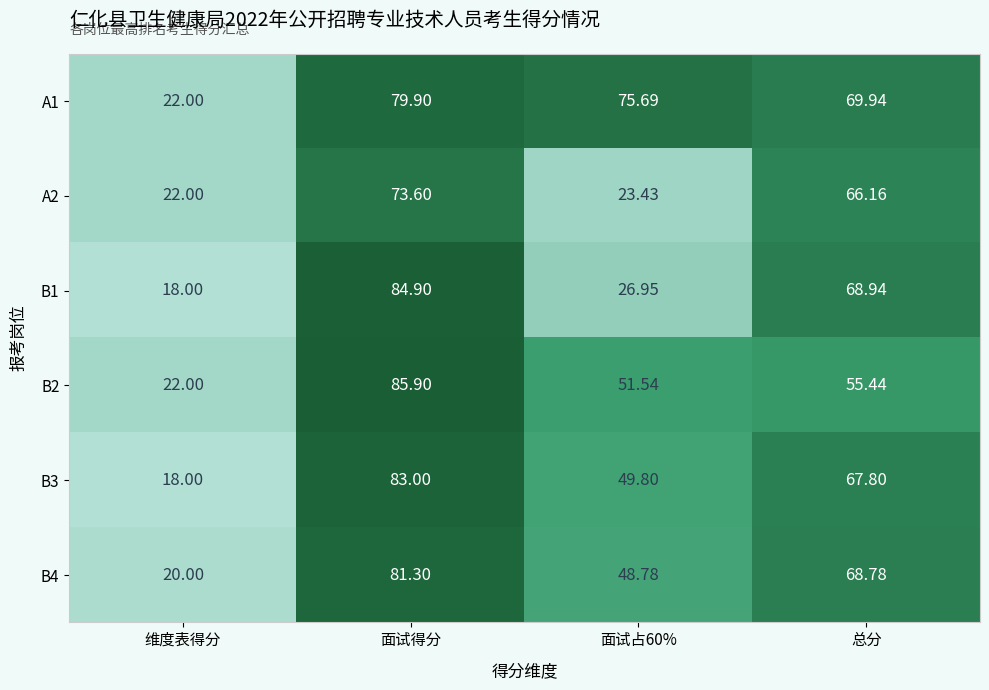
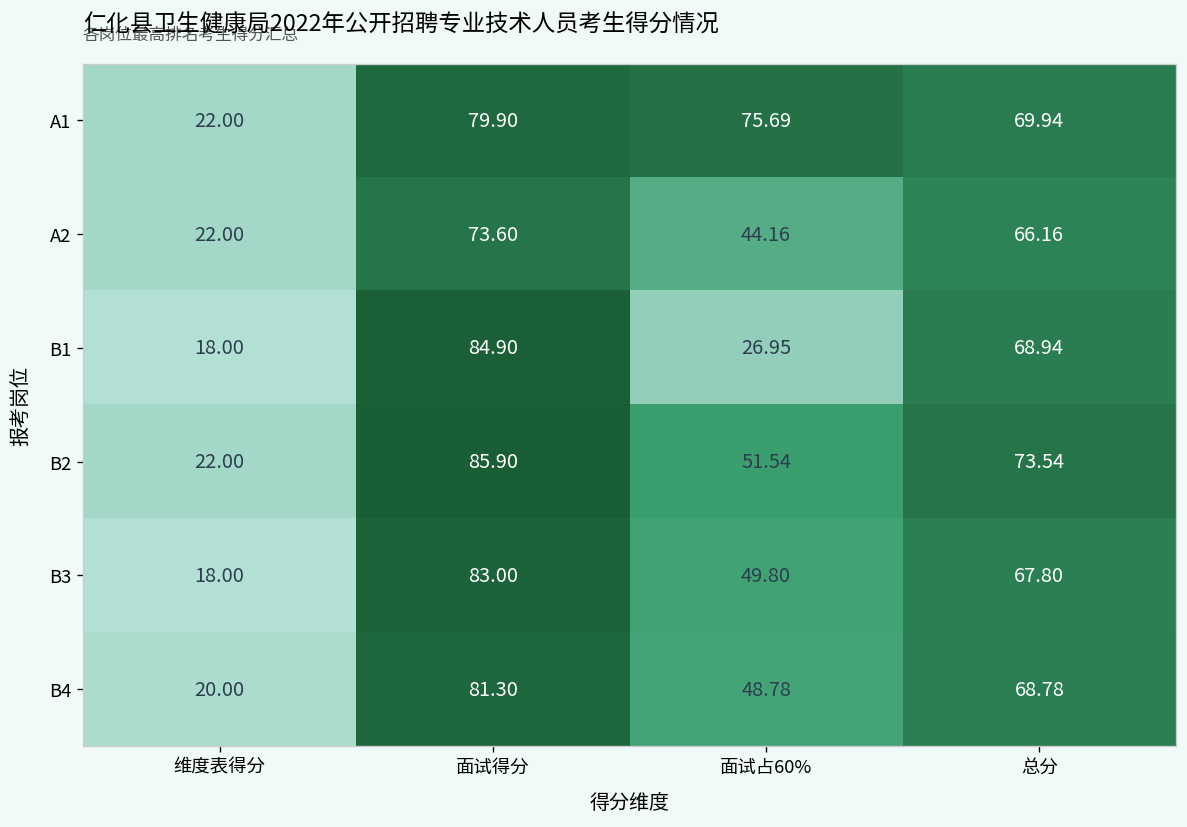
  {
    "A1": {
      "维度表得分": 22.00,
      "面试得分": 79.90,
      "面试占60%": 75.69,
      "总分": 69.94
    },
    "A2": {
      "维度表得分": 22.00,
      "面试得分": 73.60,
-     "面试占60%": 23.43,
+     "面试占60%": 44.16,
      "总分": 66.16
    },
    "B1": {
      "维度表得分": 18.00,
      "面试得分": 84.90,
      "面试占60%": 26.95,
      "总分": 68.94
    },
    "B2": {
      "维度表得分": 22.00,
      "面试得分": 85.90,
      "面试占60%": 51.54,
-     "总分": 55.44
+     "总分": 73.54
    },
    "B3": {
      "维度表得分": 18.00,
      "面试得分": 83.00,
      "面试占60%": 49.80,
      "总分": 67.80
    },
    "B4": {
      "维度表得分": 20.00,
      "面试得分": 81.30,
      "面试占60%": 48.78,
      "总分": 68.78
    }
  }
